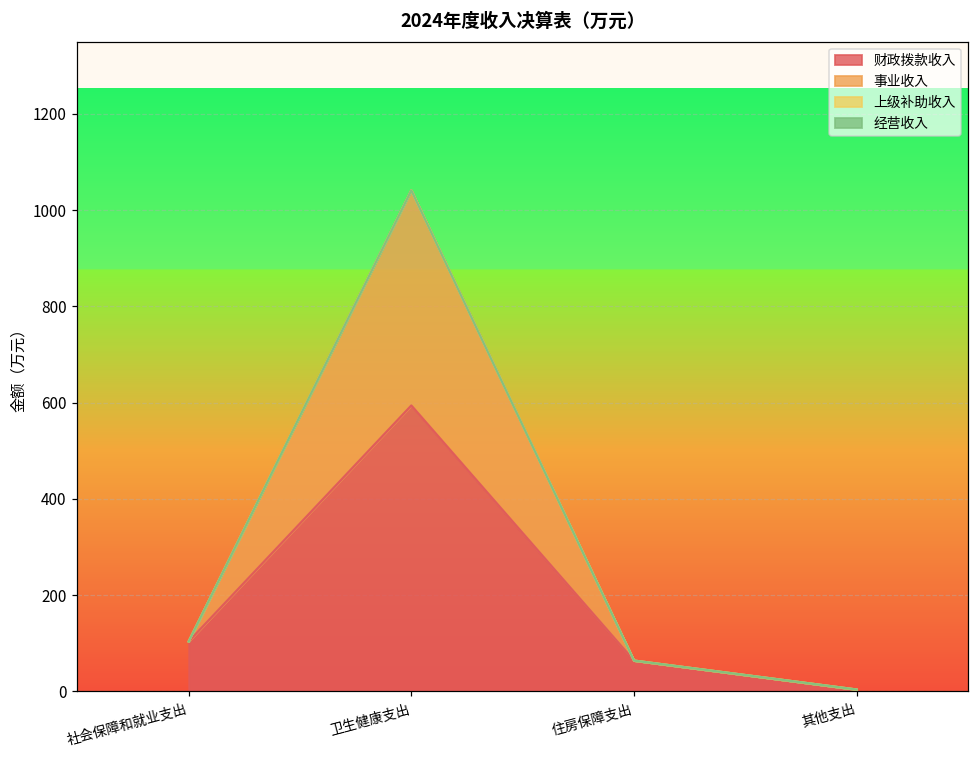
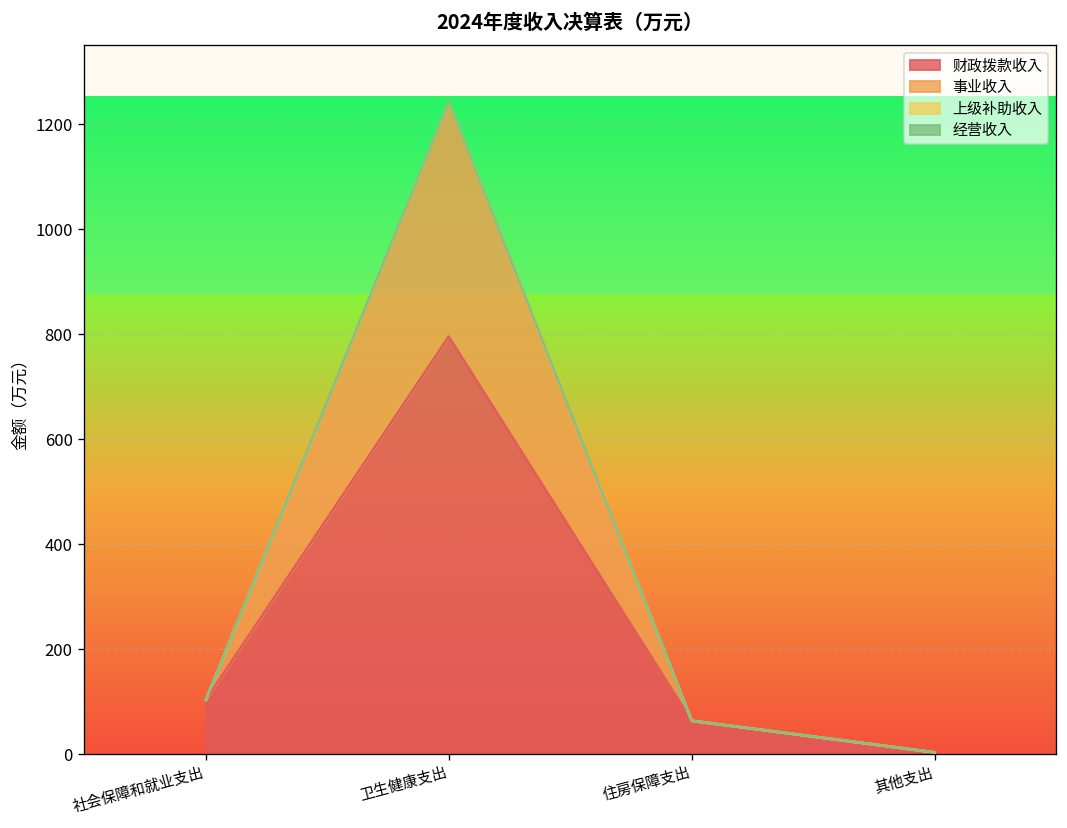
  {
    "财政拨款收入": {
-     "卫生健康支出": 590
+     "卫生健康支出": 800
    }
  }
